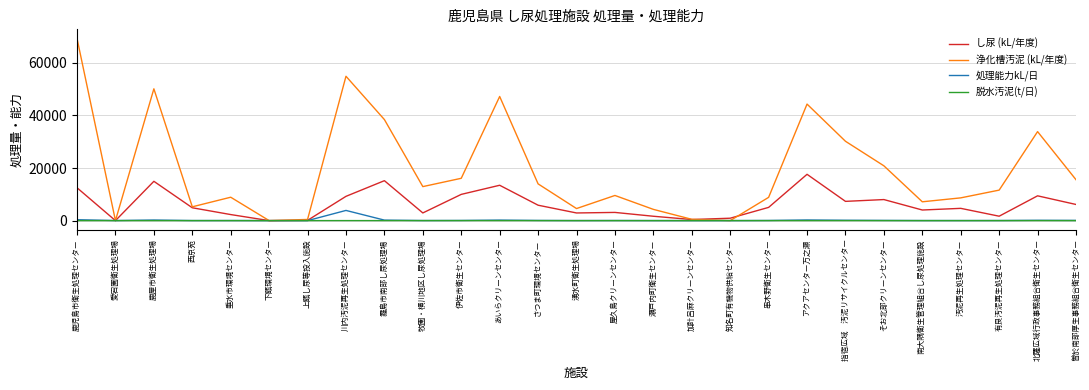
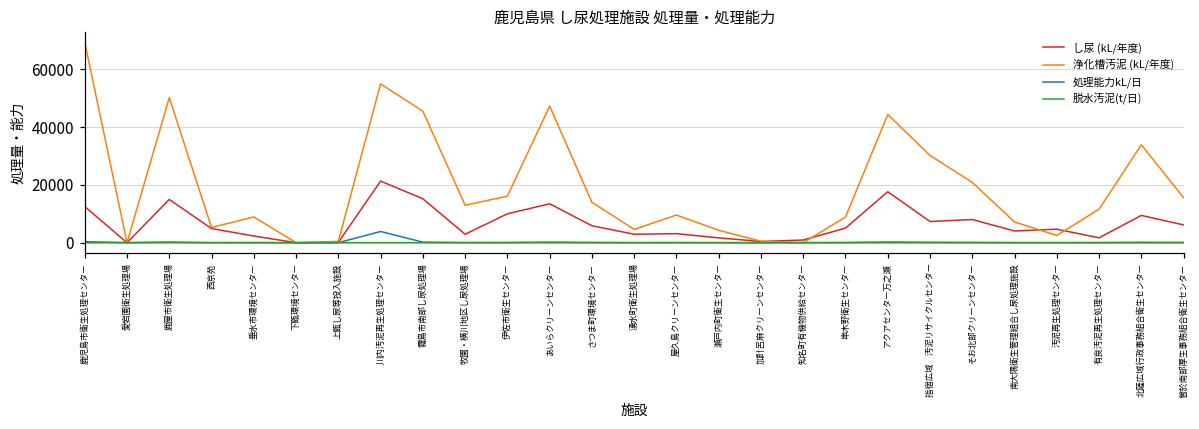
  {
    "し尿 (kL/年度)": {
      "鹿児島市衛生処理センター": 12000,
      "鹿屋市衛生処理場": 15000,
      "垂水市環境センター": 2000,
-     "川内汚泥再生処理センター": 9000,
+     "川内汚泥再生処理センター": 21000,
      "霧島市南部し尿処理場": 15000,
      "牧園・横川地区し尿処理場": 3000,
      "伊佐市衛生センター": 10000,
      "あいらクリーンセンター": 13000,
      "さつま町環境センター": 6000,
      "湧水町衛生処理場": 3000,
      "屋久島クリーンセンター": 3000,
      "瀬戸内町衛生センター": 2000,
      "串木野衛生センター": 5000,
      "アクアセンター万之瀬": 18000,
      "指宿広域 汚泥リサイクルセンター": 7000,
      "そお北部クリーンセンター": 8000,
      "南大隅衛生管理組合し尿処理施設": 4000,
      "汚泥再生処理センター": 5000,
      "有良汚泥再生処理センター": 2000,
      "北薩広域行政事務組合衛生センター": 9000,
      "曽於南部厚生事務組合衛生センター": 6000
    },
    "浄化槽汚泥 (kL/年度)": {
      "鹿児島市衛生処理センター": 69000,
      "鹿屋市衛生処理場": 50000,
      "垂水市環境センター": 9000,
      "川内汚泥再生処理センター": 55000,
-     "霧島市南部し尿処理場": 38000,
+     "霧島市南部し尿処理場": 45000,
      "牧園・横川地区し尿処理場": 13000,
      "伊佐市衛生センター": 16000,
      "あいらクリーンセンター": 47000,
      "さつま町環境センター": 14000,
      "湧水町衛生処理場": 5000,
      "屋久島クリーンセンター": 10000,
      "瀬戸内町衛生センター": 4000,
      "串木野衛生センター": 9000,
      "アクアセンター万之瀬": 44000,
      "指宿広域 汚泥リサイクルセンター": 30000,
      "そお北部クリーンセンター": 21000,
      "南大隅衛生管理組合し尿処理施設": 7000,
-     "汚泥再生処理センター": 9000,
+     "汚泥再生処理センター": 3000,
      "有良汚泥再生処理センター": 12000,
      "北薩広域行政事務組合衛生センター": 34000,
      "曽於南部厚生事務組合衛生センター": 16000
    },
    "処理能力kL/日": {
      "川内汚泥再生処理センター": 4000
    },
    "脱水汚泥(t/日)": {
      "川内汚泥再生処理センター": 0
    }
  }
